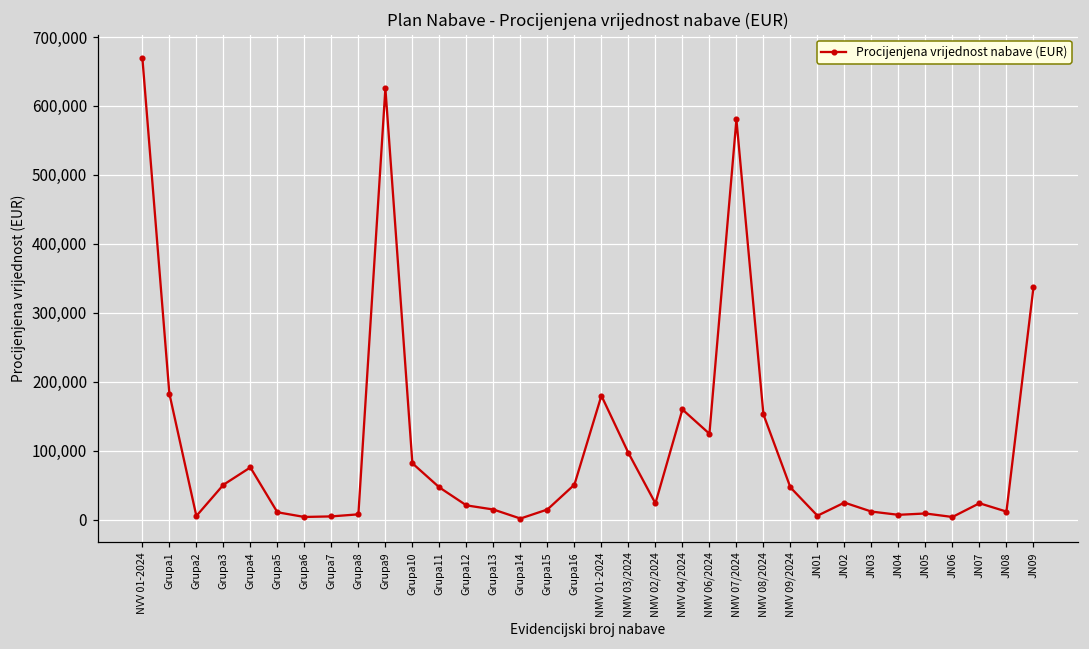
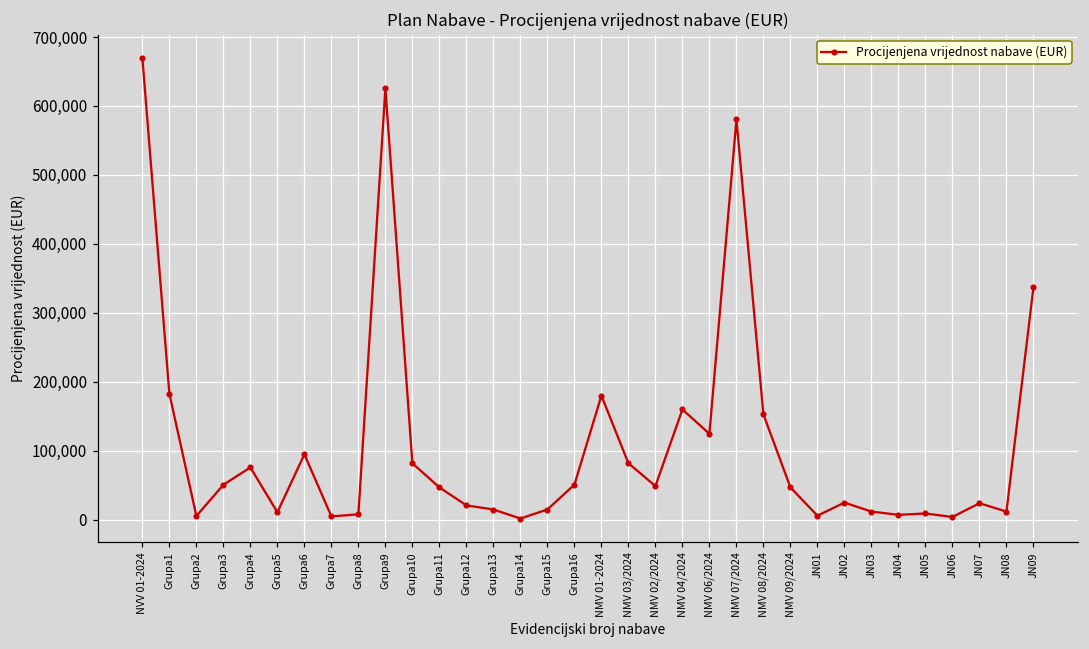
  {
    "NVV 01-2024": "670,000",
    "Grupa1": "180,000",
    "Grupa2": "10,000",
    "Grupa3": "50,000",
    "Grupa4": "80,000",
    "Grupa5": "10,000",
-   "Grupa6": "0",
+   "Grupa6": "100,000",
    "Grupa7": "10,000",
    "Grupa8": "10,000",
    "Grupa9": "630,000",
    "Grupa10": "80,000",
    "Grupa11": "50,000",
    "Grupa12": "20,000",
    "Grupa13": "20,000",
    "Grupa14": "0",
    "Grupa15": "20,000",
    "Grupa16": "50,000",
    "NMV 01-2024": "180,000",
-   "NMV 03/2024": "100,000",
-   "NMV 02/2024": "20,000",
+   "NMV 03/2024": "80,000",
+   "NMV 02/2024": "50,000",
    "NMV 04/2024": "160,000",
    "NMV 06/2024": "120,000",
    "NMV 07/2024": "580,000",
    "NMV 08/2024": "150,000",
    "NMV 09/2024": "50,000",
    "JN01": "10,000",
    "JN02": "30,000",
    "JN03": "10,000",
    "JN04": "10,000",
    "JN05": "10,000",
    "JN06": "0",
    "JN07": "20,000",
    "JN08": "10,000",
    "JN09": "340,000"
  }
